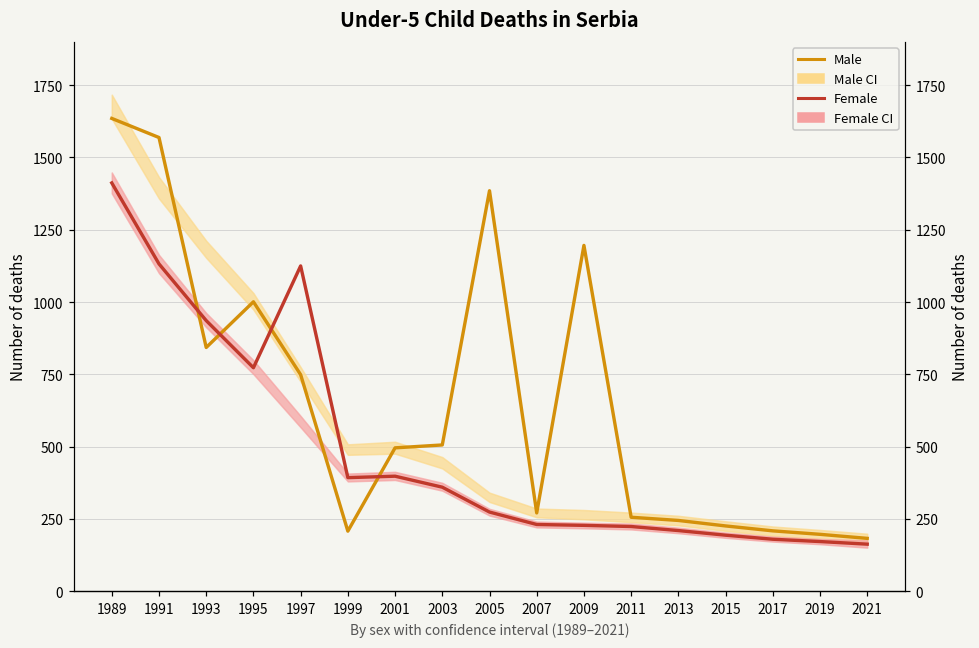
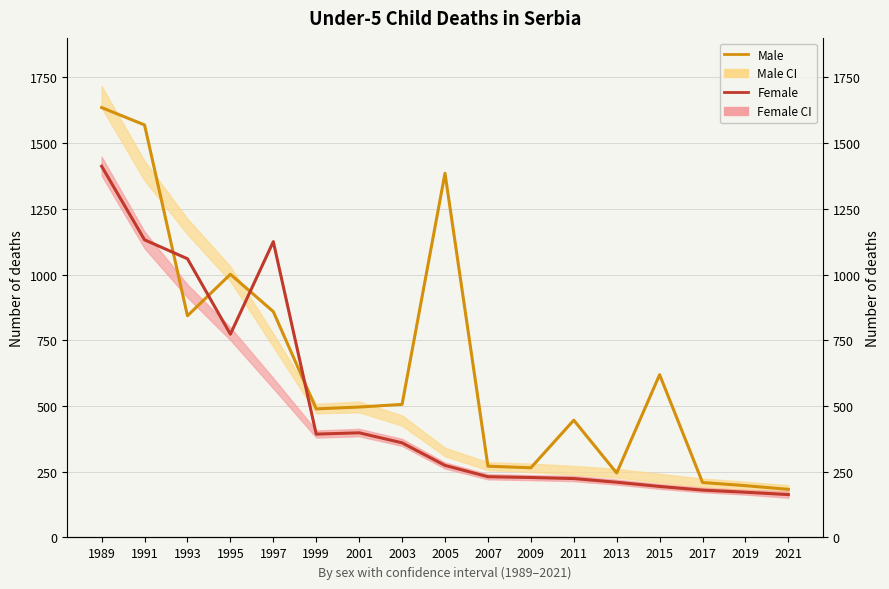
  {
    "Male": {
      "1989": 1640,
      "1991": 1570,
      "1993": 840,
      "1995": 1000,
-     "1997": 750,
-     "1999": 210,
+     "1997": 860,
+     "1999": 490,
      "2001": 500,
      "2003": 510,
      "2005": 1390,
      "2007": 270,
-     "2009": 1200,
-     "2011": 260,
+     "2009": 270,
+     "2011": 450,
      "2013": 250,
-     "2015": 230,
+     "2015": 620,
      "2017": 210,
      "2019": 200
    },
    "Female": {
      "1989": 1410,
      "1991": 1130,
-     "1993": 940,
+     "1993": 1060,
      "1995": 770,
      "1997": 1130,
      "1999": 390,
      "2001": 400,
      "2003": 360,
      "2005": 270,
      "2007": 230,
      "2011": 220,
      "2013": 210,
      "2021": 160
    }
  }
